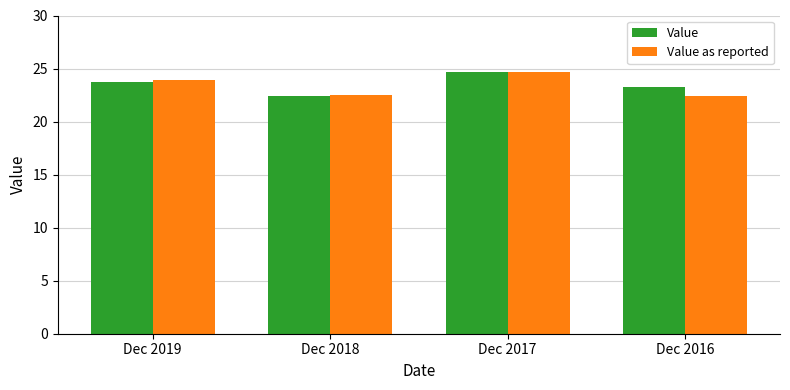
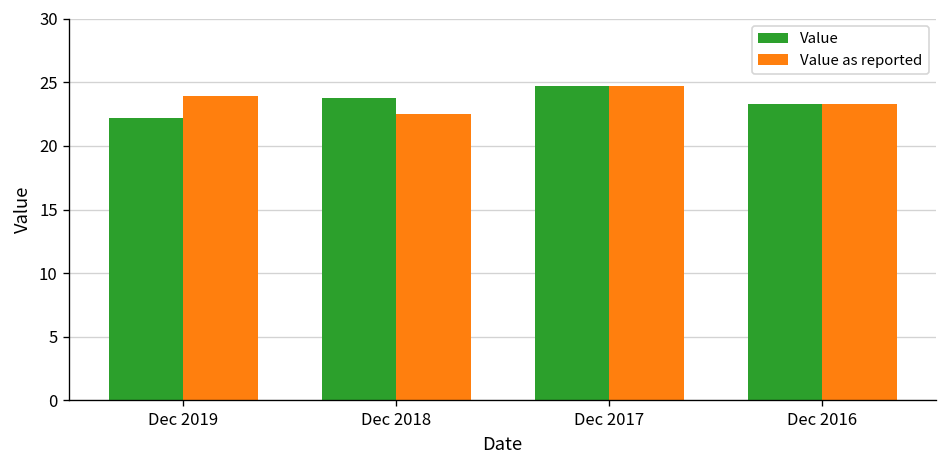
  {
    "Value": {
-     "Dec 2019": 23.7,
-     "Dec 2018": 22.4,
+     "Dec 2019": 22.2,
+     "Dec 2018": 23.8,
      "Dec 2017": 24.7,
      "Dec 2016": 23.3
    },
    "Value as reported": {
      "Dec 2019": 23.9,
      "Dec 2018": 22.5,
      "Dec 2017": 24.7,
-     "Dec 2016": 22.5
+     "Dec 2016": 23.3
    }
  }
